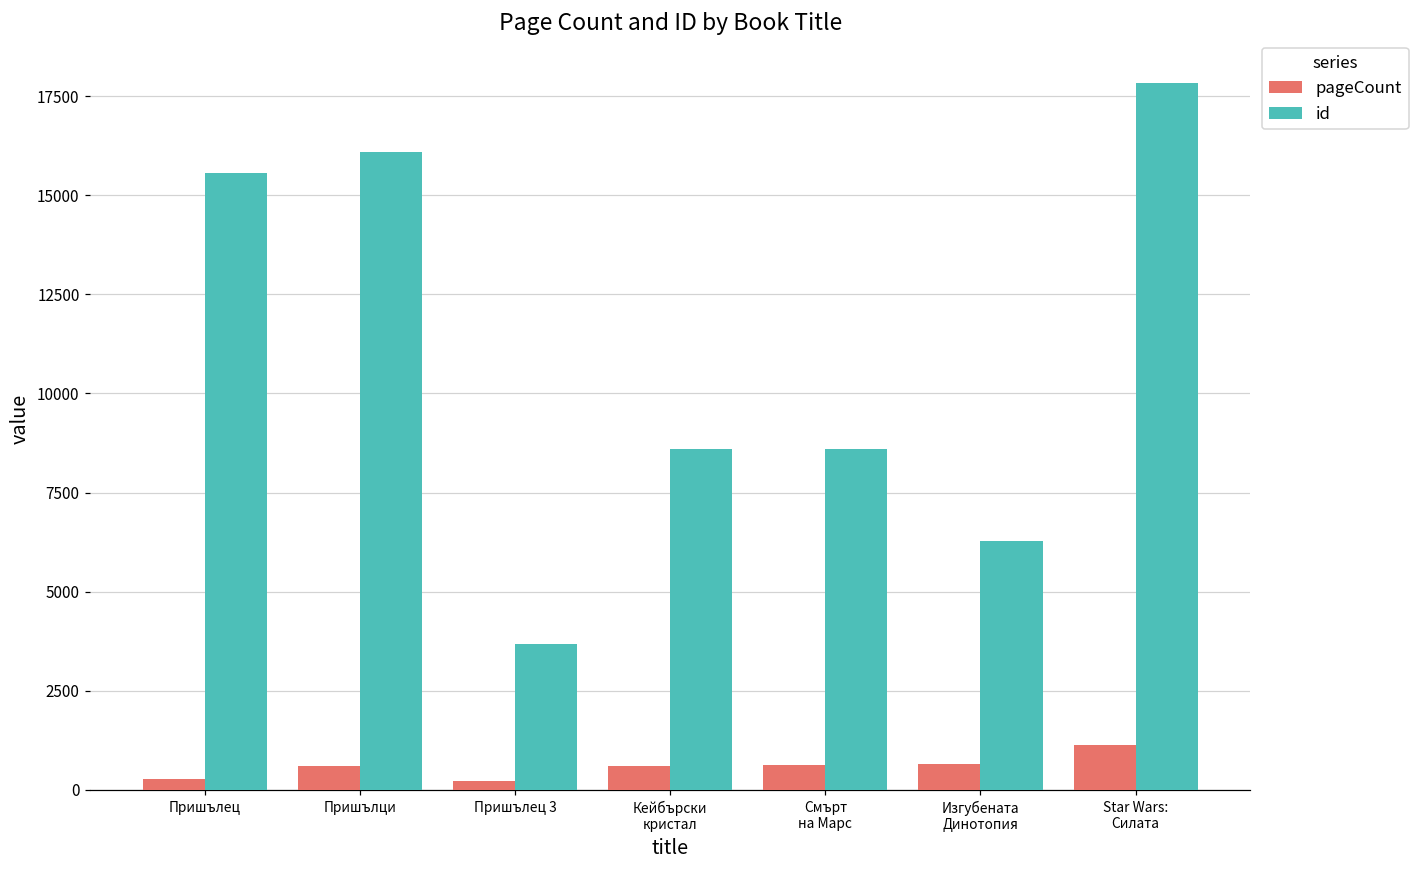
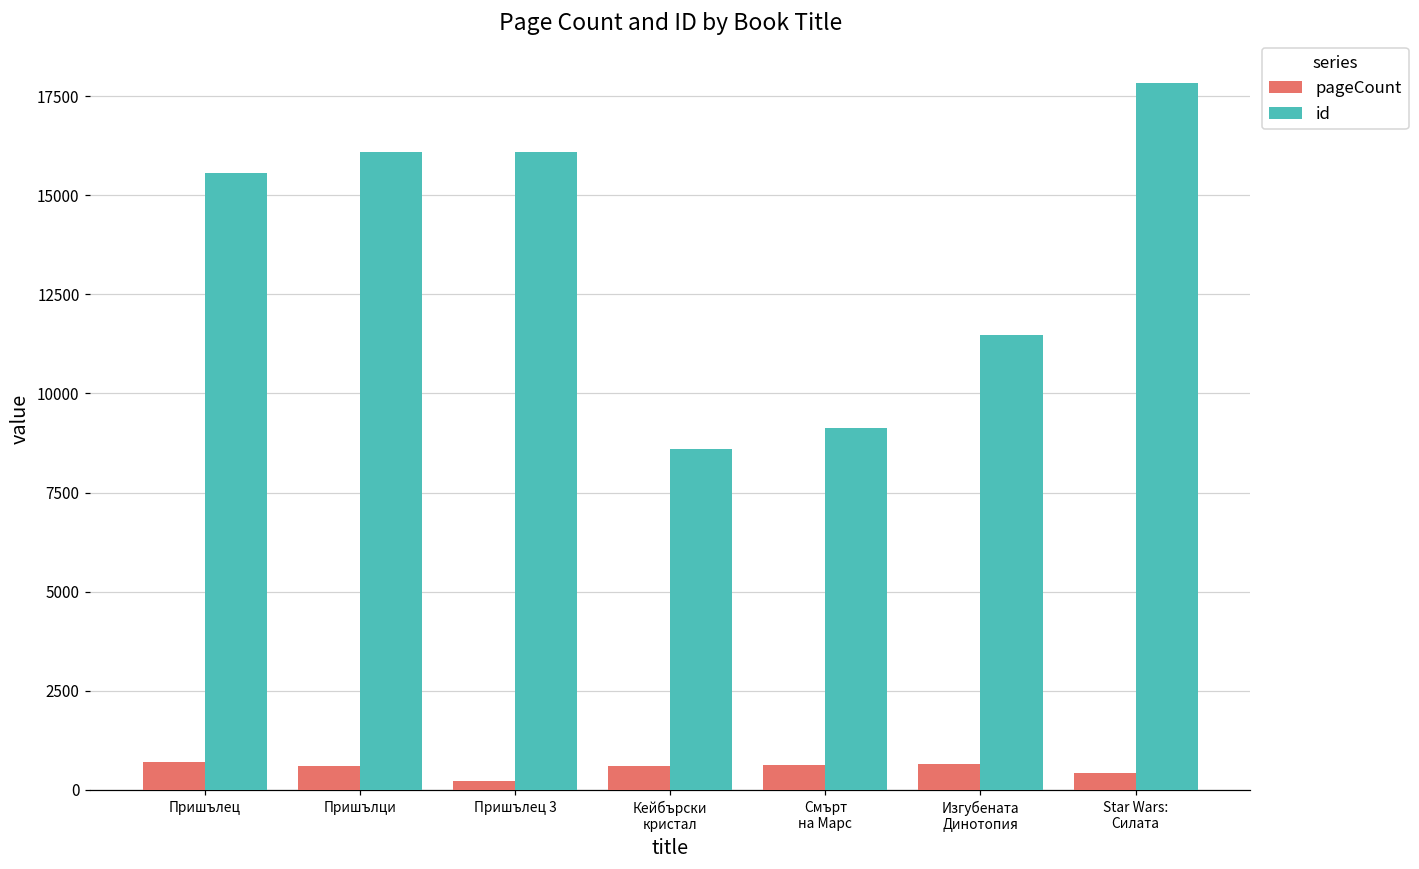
  {
    "pageCount": {
-     "Пришълец": 300,
+     "Пришълец": 700,
      "Пришълци": 600,
      "Пришълец 3": 200,
      "Кейбърски кристал": 600,
      "Смърт на Марс": 600,
      "Изгубената Динотопия": 600,
-     "Star Wars: Силата": 1100
+     "Star Wars: Силата": 400
    },
    "id": {
      "Пришълец": 15600,
      "Пришълци": 16100,
-     "Пришълец 3": 3700,
+     "Пришълец 3": 16100,
      "Кейбърски кристал": 8600,
-     "Смърт на Марс": 8600,
-     "Изгубената Динотопия": 6300,
+     "Смърт на Марс": 9100,
+     "Изгубената Динотопия": 11500,
      "Star Wars: Силата": 17800
    }
  }
